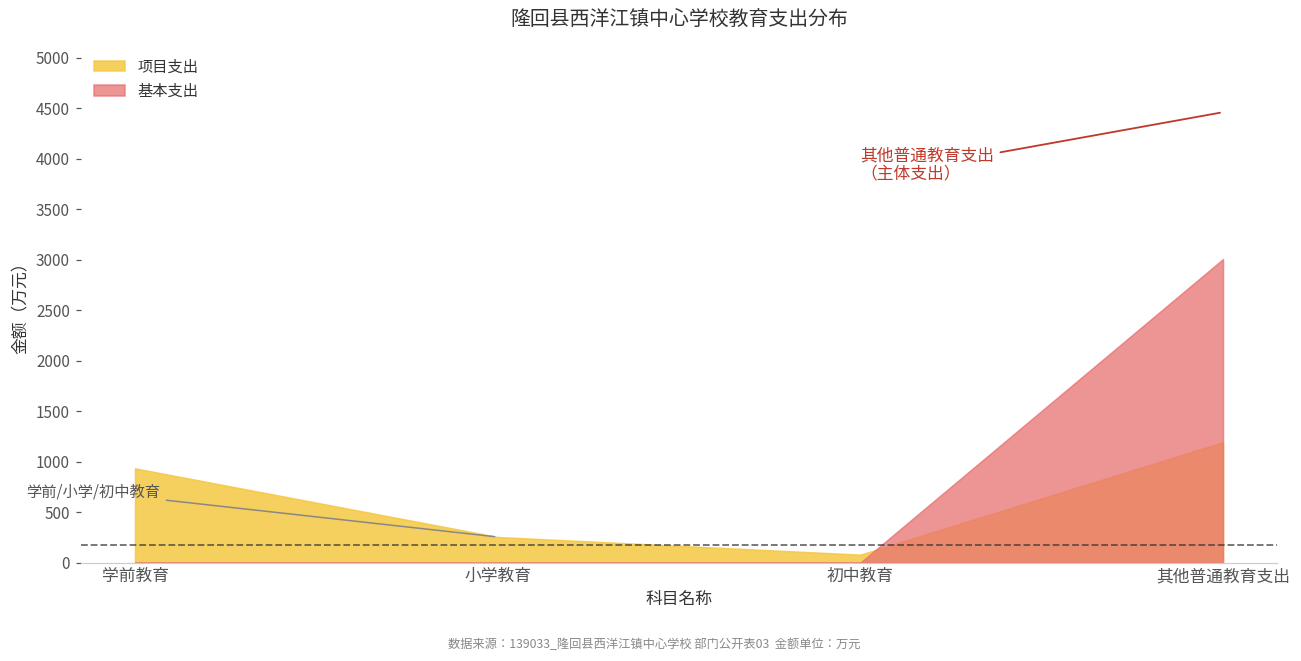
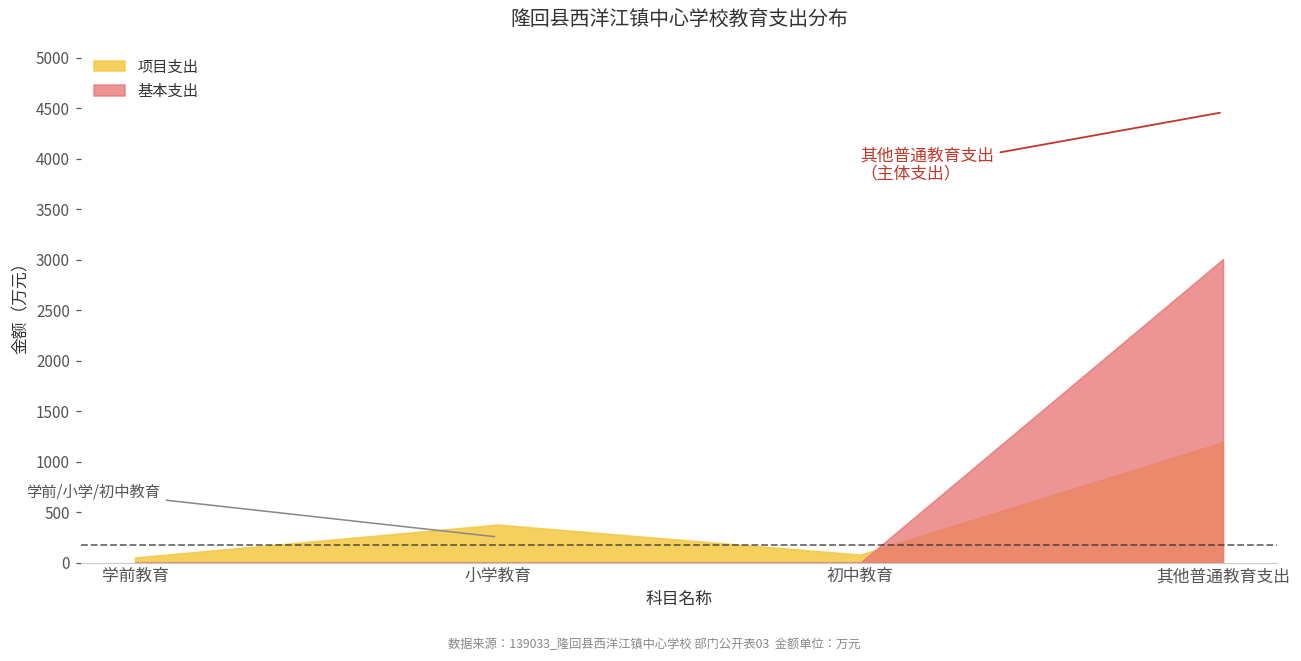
  {
    "项目支出": {
-     "学前教育": 900,
-     "小学教育": 300,
+     "学前教育": 100,
+     "小学教育": 400,
      "初中教育": 100,
      "其他普通教育支出": 1200
    },
    "基本支出": {
      "学前教育": 0,
      "小学教育": 0,
      "初中教育": 0,
      "其他普通教育支出": 3000
    }
  }
